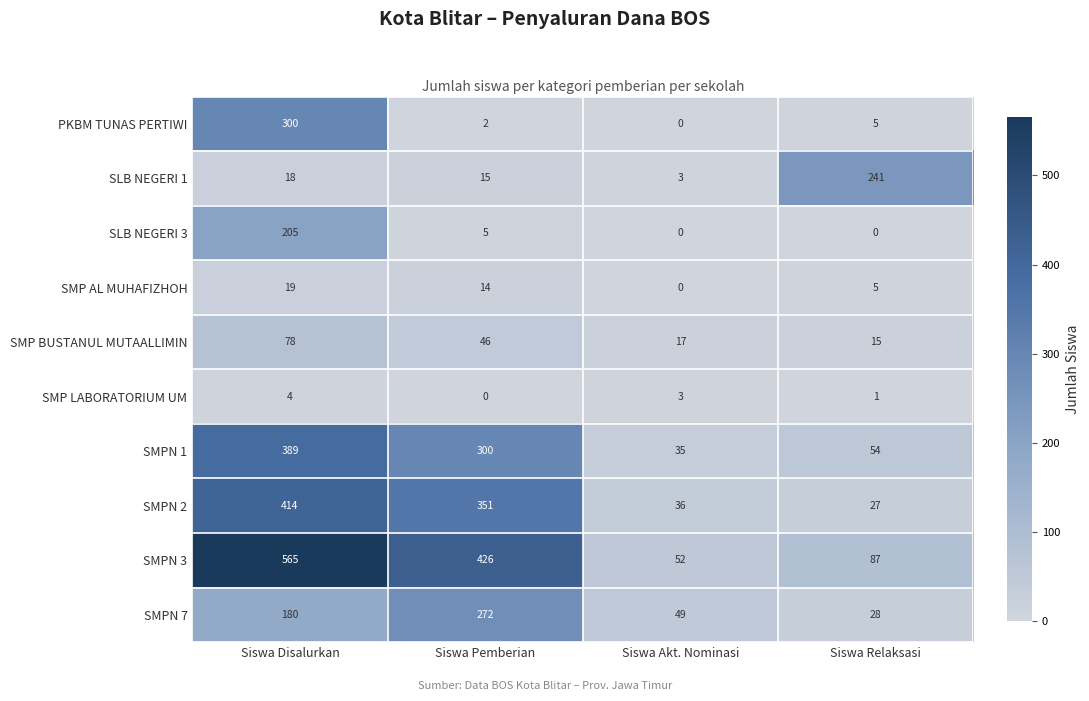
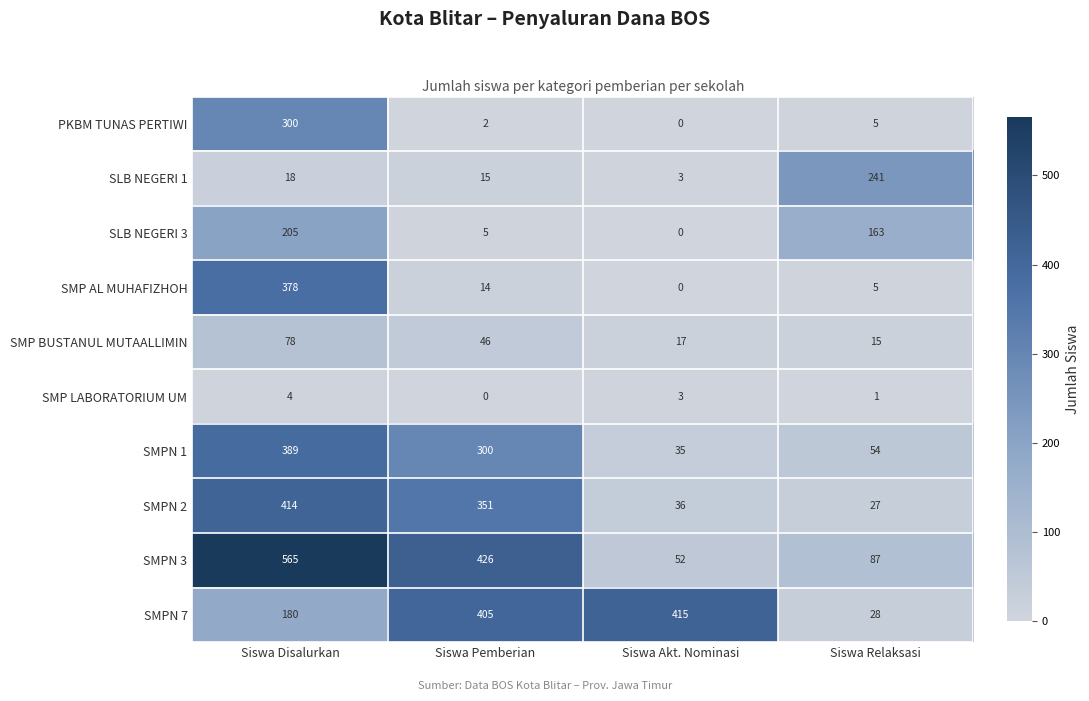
  {
    "PKBM TUNAS PERTIWI": {
      "Siswa Disalurkan": 300,
      "Siswa Pemberian": 2,
      "Siswa Akt. Nominasi": 0,
      "Siswa Relaksasi": 5
    },
    "SLB NEGERI 1": {
      "Siswa Disalurkan": 18,
      "Siswa Pemberian": 15,
      "Siswa Akt. Nominasi": 3,
      "Siswa Relaksasi": 241
    },
    "SLB NEGERI 3": {
      "Siswa Disalurkan": 205,
      "Siswa Pemberian": 5,
      "Siswa Akt. Nominasi": 0,
-     "Siswa Relaksasi": 0
+     "Siswa Relaksasi": 163
    },
    "SMP AL MUHAFIZHOH": {
-     "Siswa Disalurkan": 19,
+     "Siswa Disalurkan": 378,
      "Siswa Pemberian": 14,
      "Siswa Akt. Nominasi": 0,
      "Siswa Relaksasi": 5
    },
    "SMP BUSTANUL MUTAALLIMIN": {
      "Siswa Disalurkan": 78,
      "Siswa Pemberian": 46,
      "Siswa Akt. Nominasi": 17,
      "Siswa Relaksasi": 15
    },
    "SMP LABORATORIUM UM": {
      "Siswa Disalurkan": 4,
      "Siswa Pemberian": 0,
      "Siswa Akt. Nominasi": 3,
      "Siswa Relaksasi": 1
    },
    "SMPN 1": {
      "Siswa Disalurkan": 389,
      "Siswa Pemberian": 300,
      "Siswa Akt. Nominasi": 35,
      "Siswa Relaksasi": 54
    },
    "SMPN 2": {
      "Siswa Disalurkan": 414,
      "Siswa Pemberian": 351,
      "Siswa Akt. Nominasi": 36,
      "Siswa Relaksasi": 27
    },
    "SMPN 3": {
      "Siswa Disalurkan": 565,
      "Siswa Pemberian": 426,
      "Siswa Akt. Nominasi": 52,
      "Siswa Relaksasi": 87
    },
    "SMPN 7": {
      "Siswa Disalurkan": 180,
-     "Siswa Pemberian": 272,
-     "Siswa Akt. Nominasi": 49,
+     "Siswa Pemberian": 405,
+     "Siswa Akt. Nominasi": 415,
      "Siswa Relaksasi": 28
    }
  }
